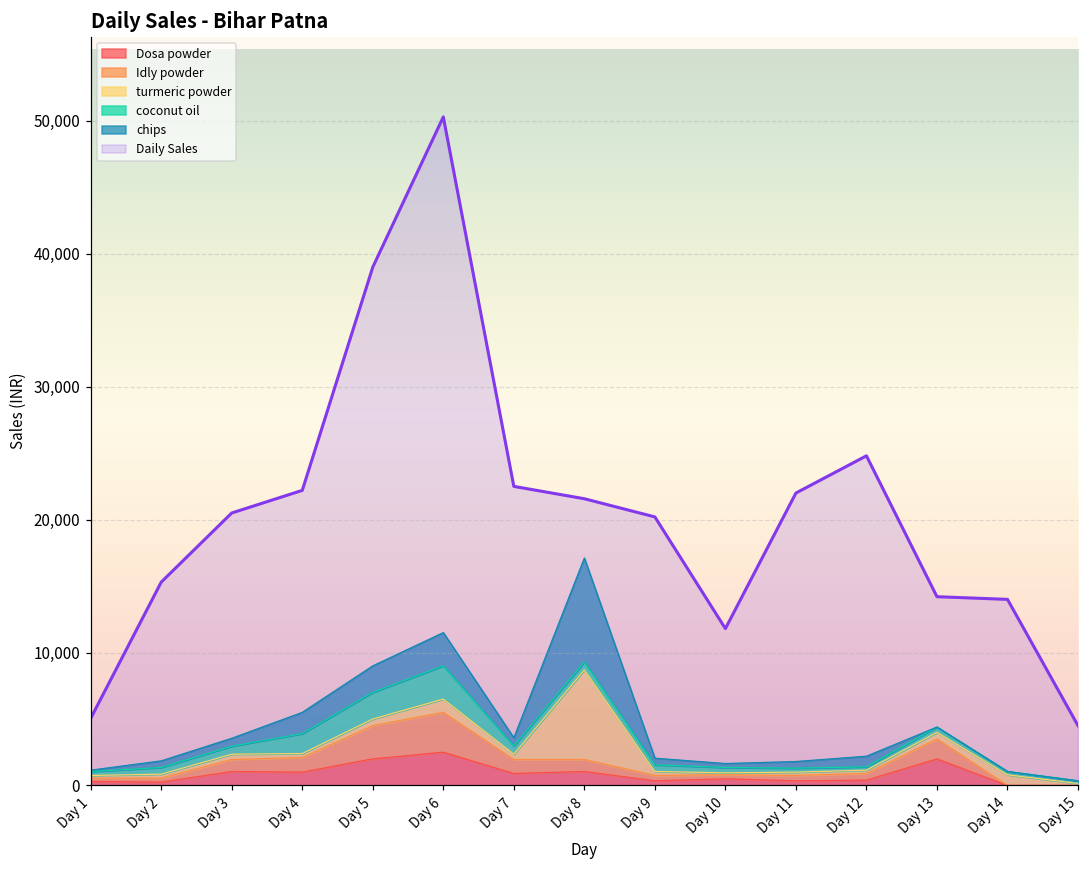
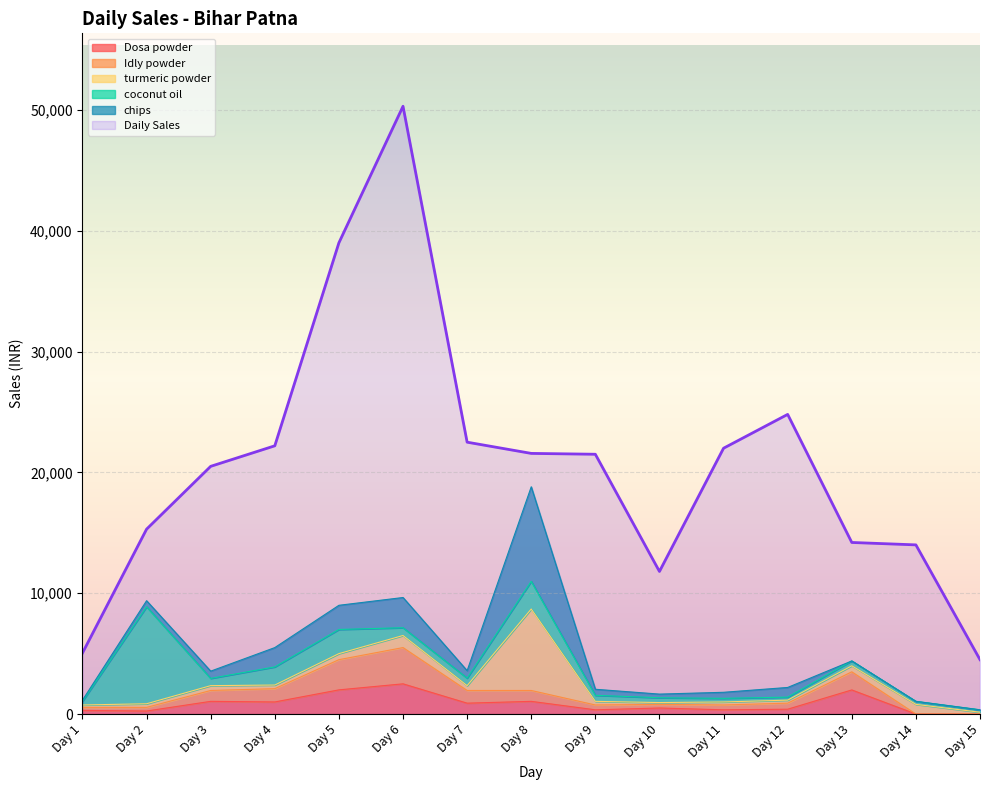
  {
    "Dosa powder": {
      "Day 1": "300",
      "Day 2": "300",
      "Day 3": "1,100",
      "Day 4": "1,000",
      "Day 5": "2,000",
      "Day 6": "2,500",
      "Day 7": "900",
      "Day 8": "1,100",
      "Day 9": "400",
      "Day 10": "500",
      "Day 11": "400",
      "Day 12": "400",
      "Day 13": "2,000"
    },
    "Idly powder": {
      "Day 2": "300",
      "Day 3": "900",
      "Day 4": "1,100",
      "Day 5": "2,500",
      "Day 6": "3,000",
      "Day 7": "1,100",
      "Day 8": "900",
      "Day 9": "400",
      "Day 11": "400",
      "Day 12": "500",
      "Day 13": "1,500"
    },
    "turmeric powder": {
      "Day 2": "300",
      "Day 3": "400",
      "Day 4": "300",
      "Day 5": "500",
      "Day 6": "1,000",
      "Day 7": "400",
      "Day 8": "6,700",
      "Day 9": "300",
      "Day 11": "300",
      "Day 12": "300",
      "Day 13": "500",
      "Day 14": "800"
    },
    "coconut oil": {
-     "Day 2": "500",
+     "Day 2": "8,000",
      "Day 3": "600",
      "Day 4": "1,500",
      "Day 5": "2,000",
-     "Day 6": "2,500",
+     "Day 6": "600",
      "Day 7": "600",
-     "Day 8": "600",
+     "Day 8": "2,300",
      "Day 9": "500",
      "Day 10": "400",
      "Day 11": "300",
      "Day 12": "300"
    },
    "chips": {
      "Day 2": "500",
      "Day 3": "600",
      "Day 4": "1,600",
      "Day 5": "2,000",
      "Day 6": "2,500",
      "Day 7": "600",
      "Day 8": "7,800",
      "Day 9": "500",
      "Day 10": "300",
      "Day 11": "500",
      "Day 12": "800"
    },
    "Daily Sales": {
      "Day 1": "5,100",
      "Day 2": "15,300",
      "Day 3": "20,500",
      "Day 4": "22,200",
      "Day 5": "39,000",
      "Day 6": "50,300",
      "Day 7": "22,500",
      "Day 8": "21,600",
-     "Day 9": "20,200",
+     "Day 9": "21,500",
      "Day 10": "11,800",
      "Day 11": "22,000",
      "Day 12": "24,800",
      "Day 13": "14,200",
      "Day 14": "14,000",
      "Day 15": "4,500"
    }
  }
